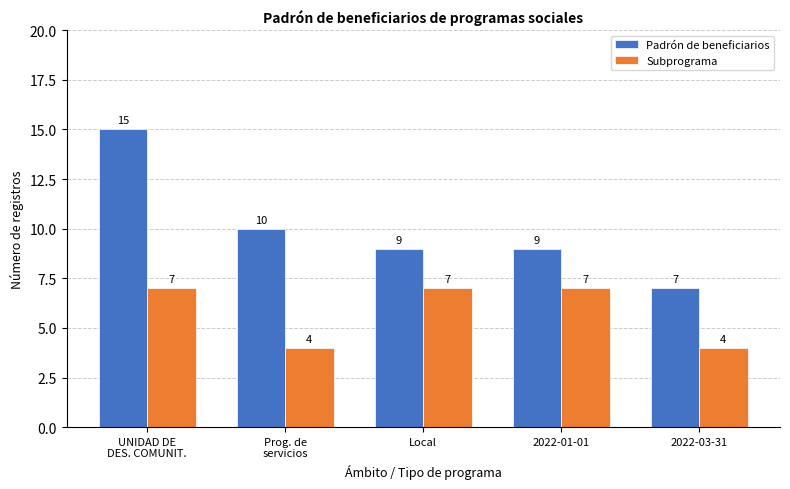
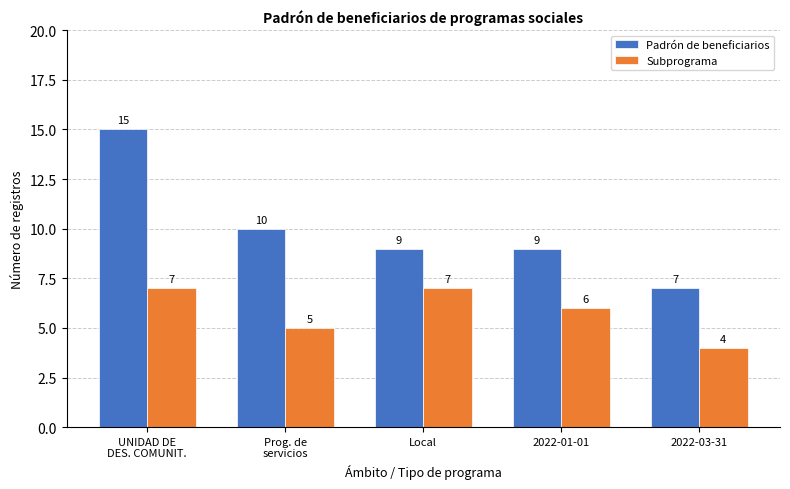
  {
    "Padrón de beneficiarios": {
      "UNIDAD DE DES. COMUNIT.": 15,
      "Prog. de servicios": 10,
      "Local": 9,
      "2022-01-01": 9,
      "2022-03-31": 7
    },
    "Subprograma": {
      "UNIDAD DE DES. COMUNIT.": 7,
-     "Prog. de servicios": 4,
+     "Prog. de servicios": 5,
      "Local": 7,
-     "2022-01-01": 7,
+     "2022-01-01": 6,
      "2022-03-31": 4
    }
  }
